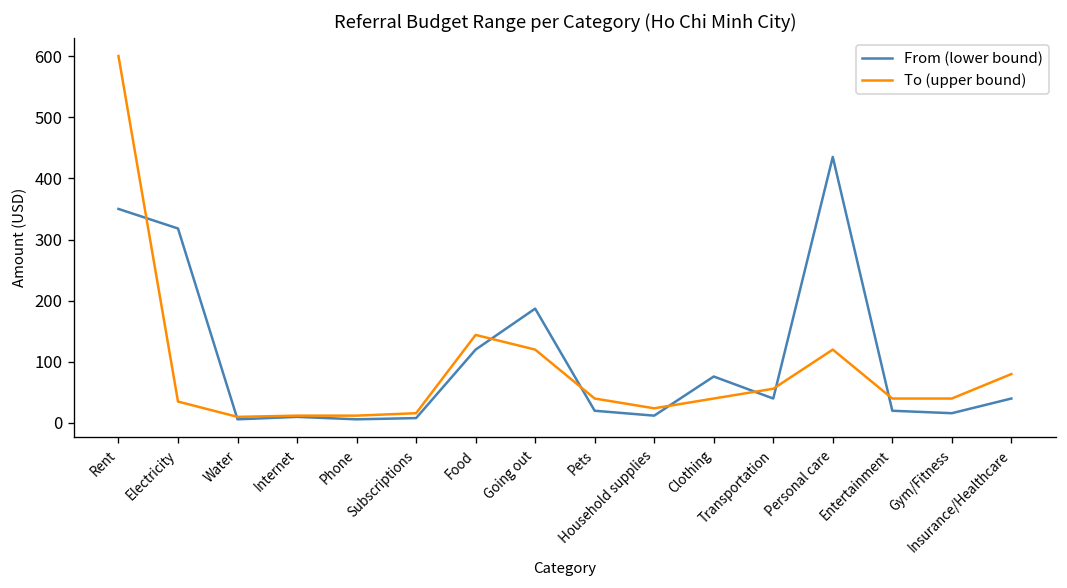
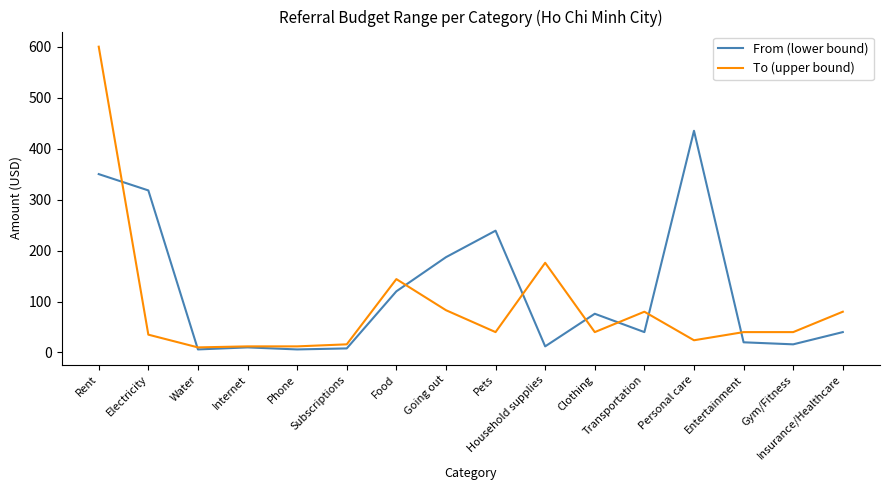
  {
    "From (lower bound)": {
      "Rent": 350,
      "Electricity": 320,
      "Phone": 10,
      "Subscriptions": 10,
      "Food": 120,
      "Going out": 190,
-     "Pets": 20,
+     "Pets": 240,
      "Household supplies": 10,
      "Clothing": 80,
      "Transportation": 40,
      "Personal care": 440,
      "Entertainment": 20,
      "Gym/Fitness": 20,
      "Insurance/Healthcare": 40
    },
    "To (upper bound)": {
      "Rent": 600,
      "Electricity": 40,
      "Phone": 10,
      "Subscriptions": 20,
      "Food": 140,
-     "Going out": 120,
+     "Going out": 80,
      "Pets": 40,
-     "Household supplies": 20,
+     "Household supplies": 180,
      "Clothing": 40,
-     "Transportation": 60,
-     "Personal care": 120,
+     "Transportation": 80,
+     "Personal care": 20,
      "Entertainment": 40,
      "Gym/Fitness": 40,
      "Insurance/Healthcare": 80
    }
  }
